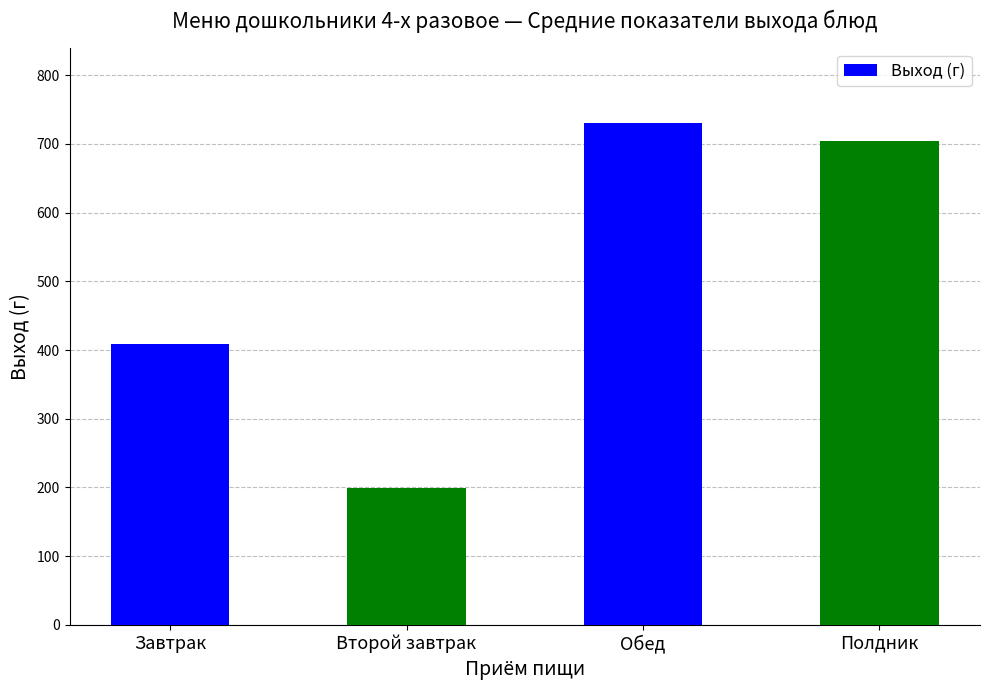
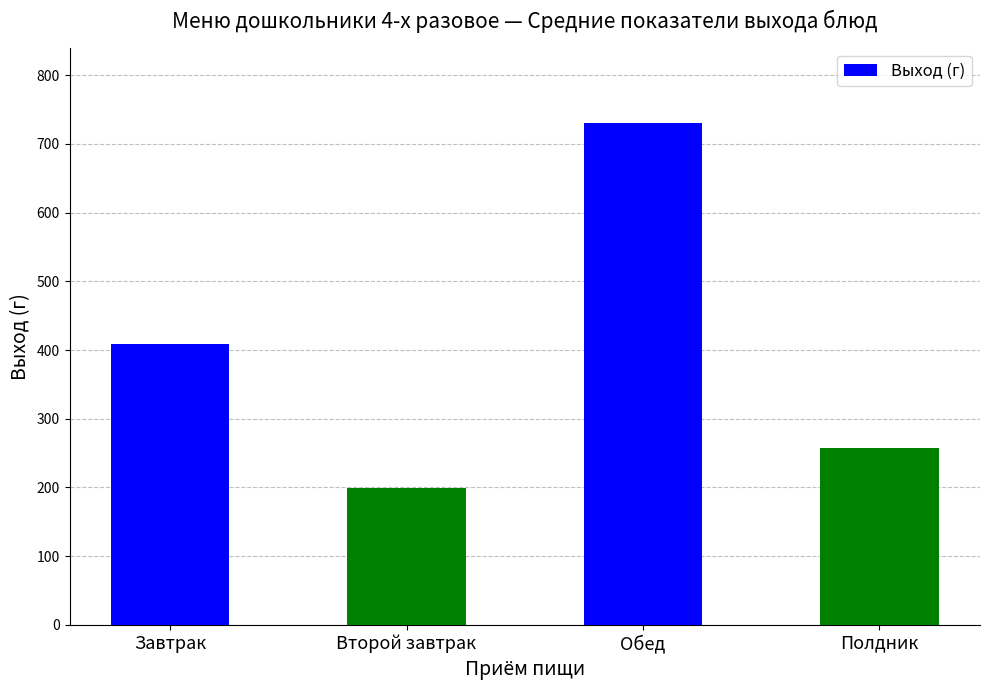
  {
    "Завтрак": 410,
    "Второй завтрак": 200,
    "Обед": 730,
-   "Полдник": 710
+   "Полдник": 260
  }
